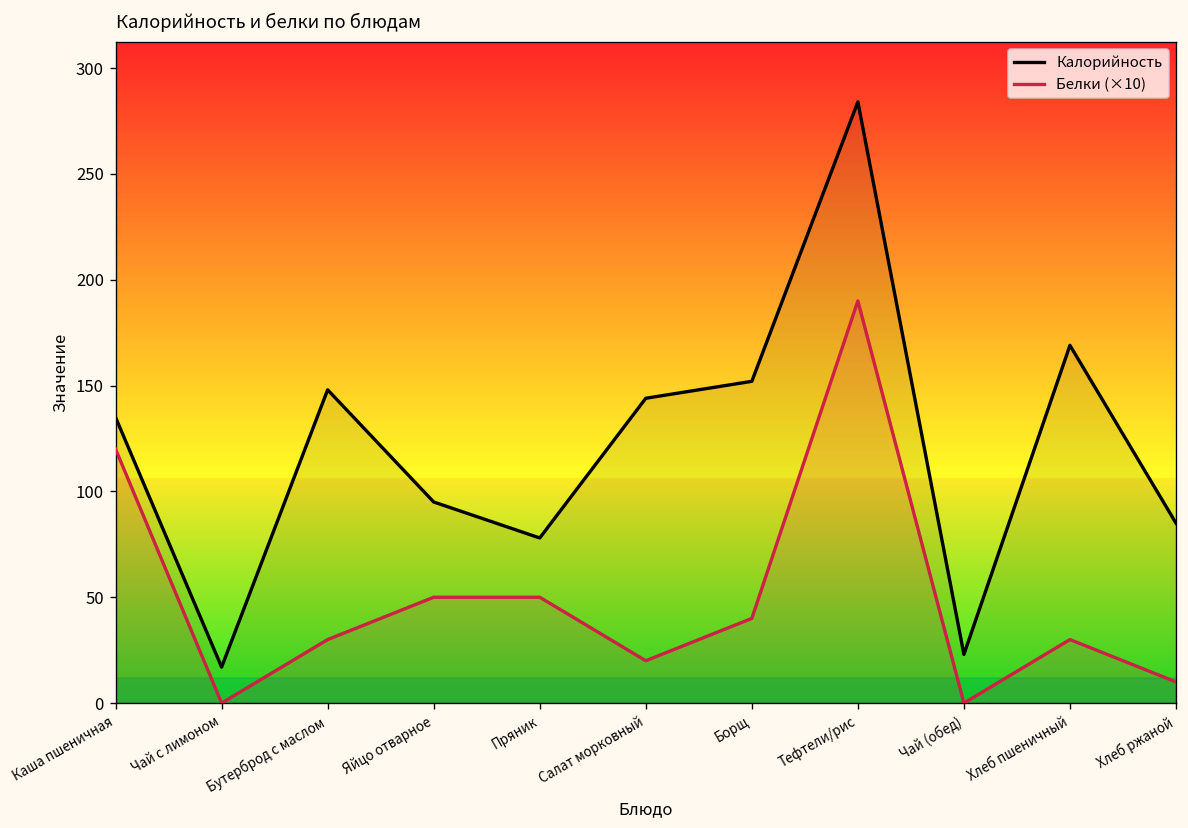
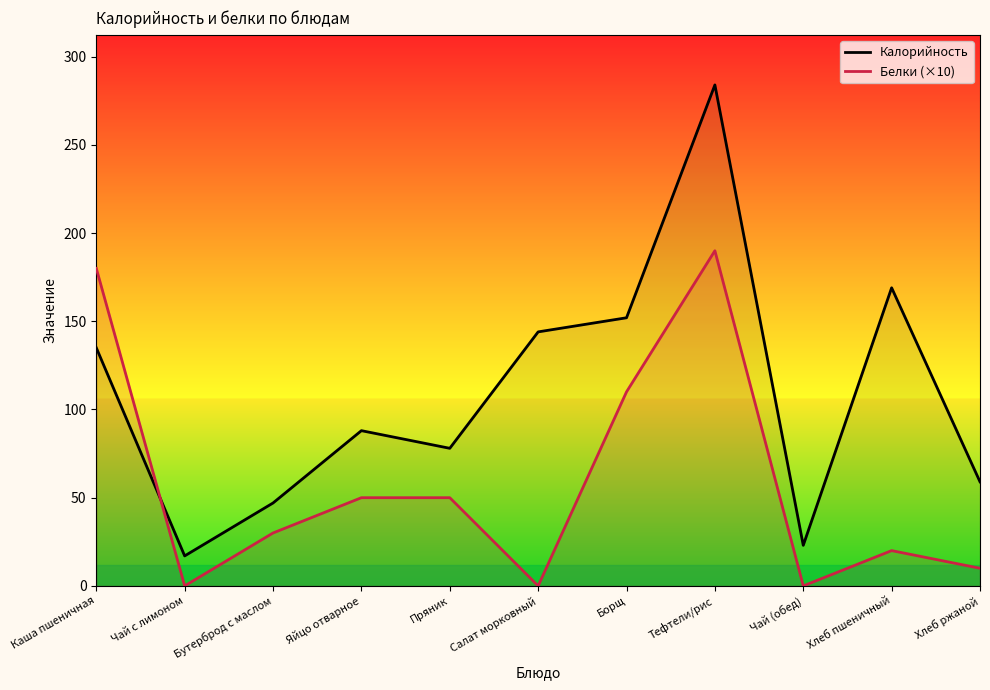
  {
    "Калорийность": {
      "Каша пшеничная": 135,
      "Чай с лимоном": 17,
-     "Бутерброд с маслом": 148,
-     "Яйцо отварное": 95,
+     "Бутерброд с маслом": 47,
+     "Яйцо отварное": 88,
      "Пряник": 78,
      "Салат морковный": 144,
      "Борщ": 152,
      "Тефтели/рис": 284,
      "Чай (обед)": 23,
      "Хлеб пшеничный": 169,
-     "Хлеб ржаной": 85
+     "Хлеб ржаной": 59
    },
    "Белки (×10)": {
-     "Каша пшеничная": 120,
+     "Каша пшеничная": 180,
      "Чай с лимоном": 0,
      "Бутерброд с маслом": 30,
      "Яйцо отварное": 50,
      "Пряник": 50,
-     "Салат морковный": 20,
-     "Борщ": 40,
+     "Салат морковный": 0,
+     "Борщ": 110,
      "Тефтели/рис": 190,
      "Чай (обед)": 0,
-     "Хлеб пшеничный": 30,
+     "Хлеб пшеничный": 20,
      "Хлеб ржаной": 10
    }
  }
